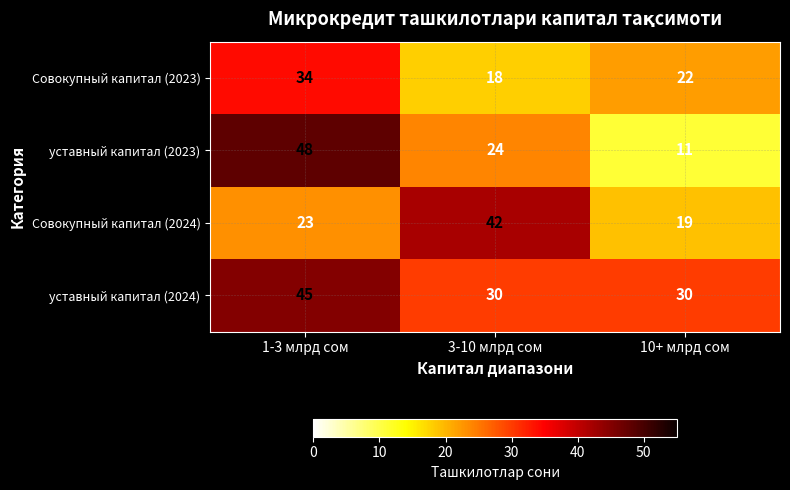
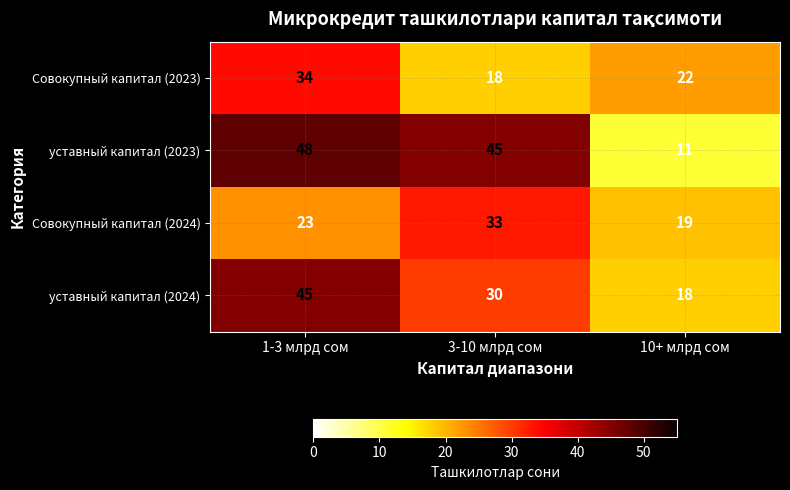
  {
    "Совокупный капитал (2023)": {
      "1-3 млрд сом": 34,
      "3-10 млрд сом": 18,
      "10+ млрд сом": 22
    },
    "уставный капитал (2023)": {
      "1-3 млрд сом": 48,
-     "3-10 млрд сом": 24,
+     "3-10 млрд сом": 45,
      "10+ млрд сом": 11
    },
    "Совокупный капитал (2024)": {
      "1-3 млрд сом": 23,
-     "3-10 млрд сом": 42,
+     "3-10 млрд сом": 33,
      "10+ млрд сом": 19
    },
    "уставный капитал (2024)": {
      "1-3 млрд сом": 45,
      "3-10 млрд сом": 30,
-     "10+ млрд сом": 30
+     "10+ млрд сом": 18
    }
  }
